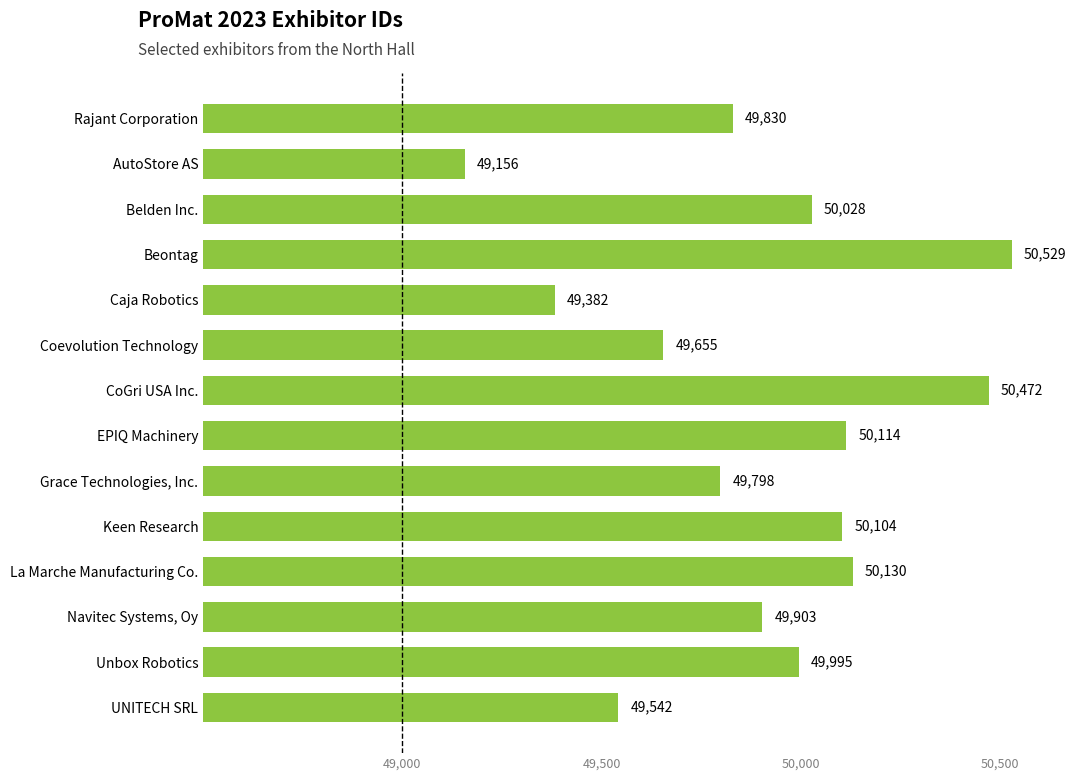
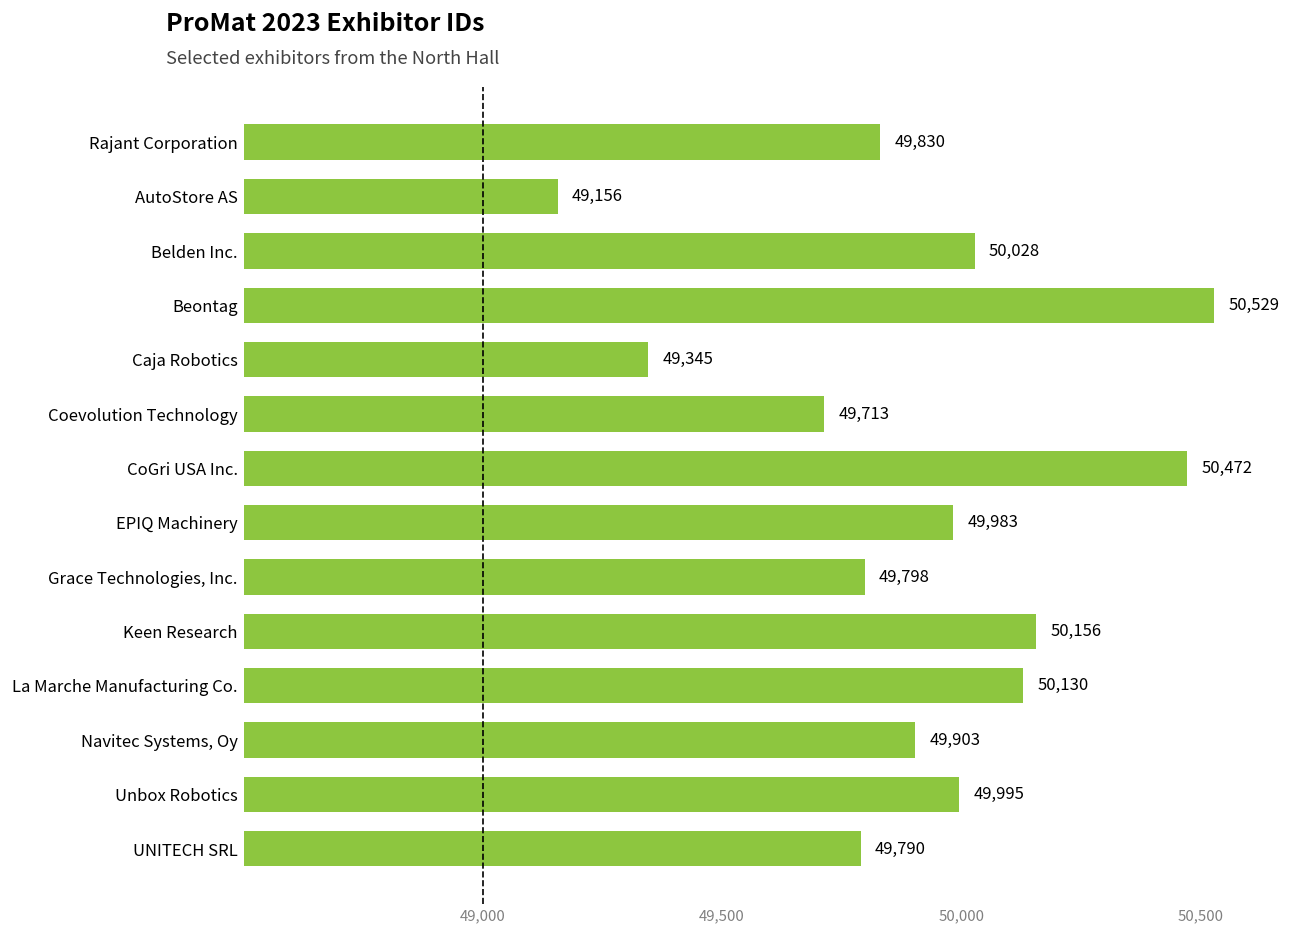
  {
    "Rajant Corporation": "49,830",
    "AutoStore AS": "49,156",
    "Belden Inc.": "50,028",
    "Beontag": "50,529",
-   "Caja Robotics": "49,382",
-   "Coevolution Technology": "49,655",
+   "Caja Robotics": "49,345",
+   "Coevolution Technology": "49,713",
    "CoGri USA Inc.": "50,472",
-   "EPIQ Machinery": "50,114",
+   "EPIQ Machinery": "49,983",
    "Grace Technologies, Inc.": "49,798",
-   "Keen Research": "50,104",
+   "Keen Research": "50,156",
    "La Marche Manufacturing Co.": "50,130",
    "Navitec Systems, Oy": "49,903",
    "Unbox Robotics": "49,995",
-   "UNITECH SRL": "49,542"
+   "UNITECH SRL": "49,790"
  }
